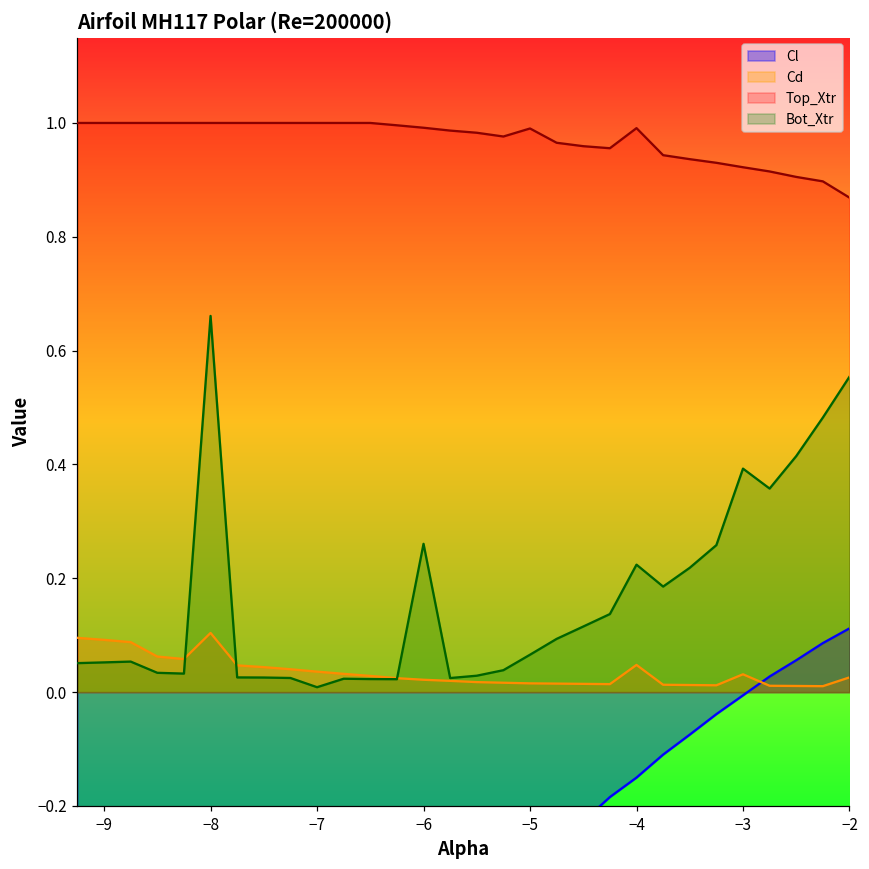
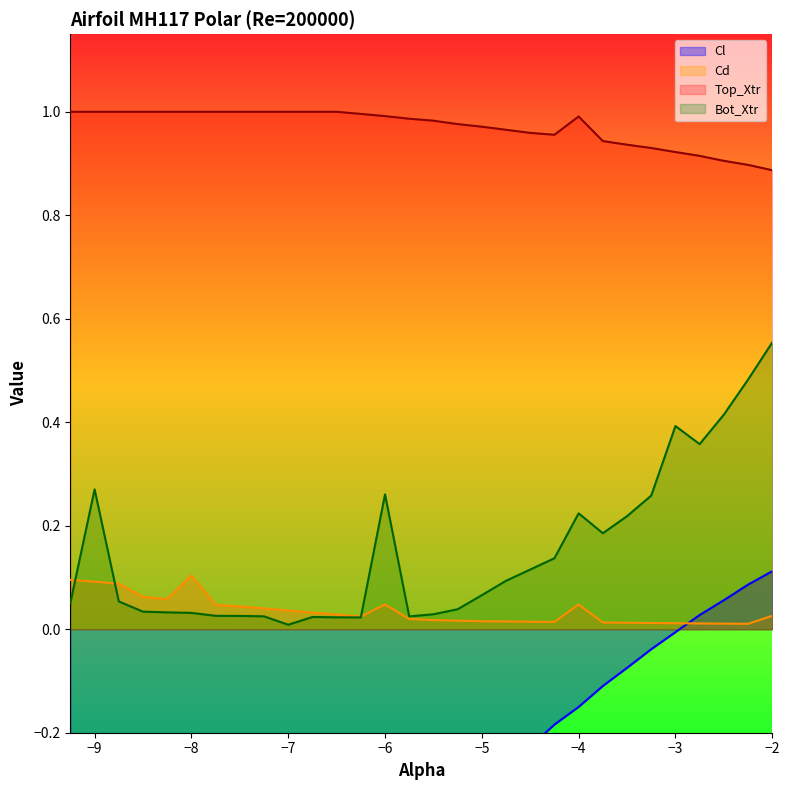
  {
    "Cd": {
      "−9": 0.09,
      "−8": 0.10,
      "−7": 0.04,
-     "−6": 0.02,
+     "−6": 0.05,
      "−5": 0.02,
      "−4": 0.05,
-     "−3": 0.03,
+     "−3": 0.01,
      "−2": 0.03
    },
    "Top_Xtr": {
      "−9": 1.00,
      "−8": 1.00,
      "−7": 1.00,
      "−6": 0.99,
-     "−5": 0.99,
+     "−5": 0.97,
      "−4": 0.99,
      "−3": 0.92,
-     "−2": 0.87
+     "−2": 0.89
    },
    "Bot_Xtr": {
-     "−9": 0.05,
-     "−8": 0.66,
+     "−9": 0.27,
+     "−8": 0.03,
      "−7": 0.01,
      "−6": 0.26,
      "−5": 0.07,
      "−4": 0.22,
      "−3": 0.39,
      "−2": 0.55
    }
  }
